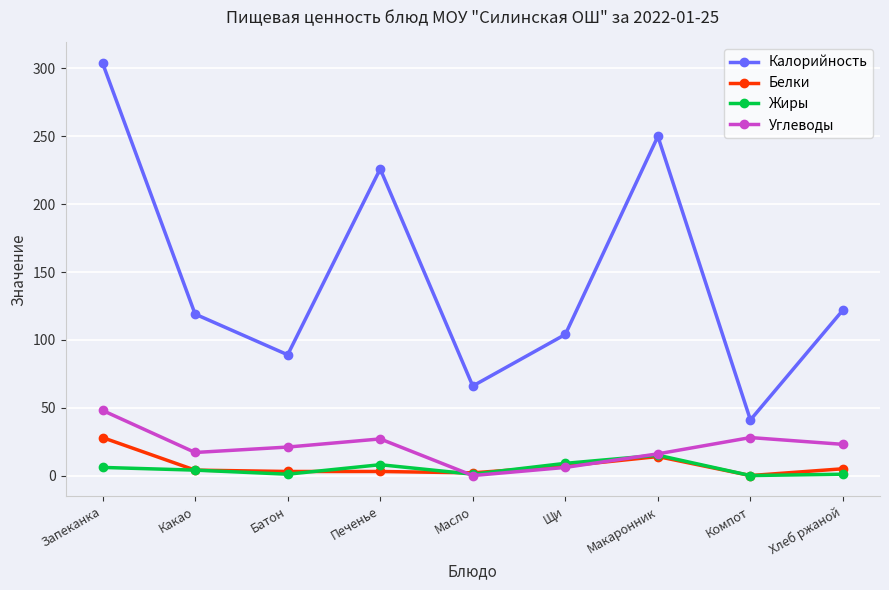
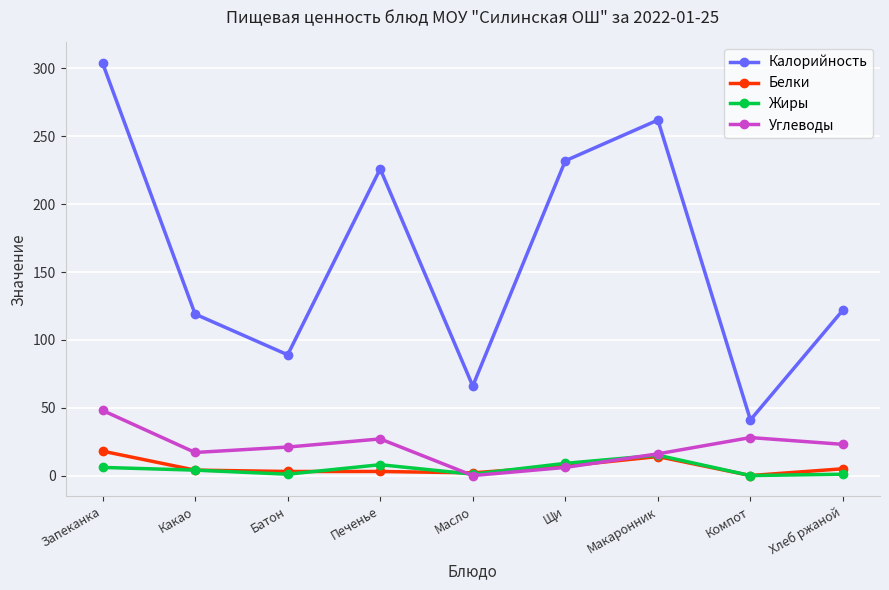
  {
    "Калорийность": {
      "Запеканка": 304,
      "Какао": 119,
      "Батон": 89,
      "Печенье": 226,
      "Масло": 66,
-     "Щи": 104,
-     "Макаронник": 250,
+     "Щи": 232,
+     "Макаронник": 262,
      "Компот": 41,
      "Хлеб ржаной": 122
    },
    "Белки": {
-     "Запеканка": 28,
+     "Запеканка": 18,
      "Батон": 3,
      "Печенье": 3,
      "Хлеб ржаной": 5
    },
    "Жиры": {
      "Запеканка": 6,
      "Батон": 1,
      "Печенье": 8,
      "Щи": 9,
      "Хлеб ржаной": 1
    },
    "Углеводы": {
      "Запеканка": 48,
      "Какао": 17,
      "Батон": 21,
      "Печенье": 27,
      "Компот": 28,
      "Хлеб ржаной": 23
    }
  }
